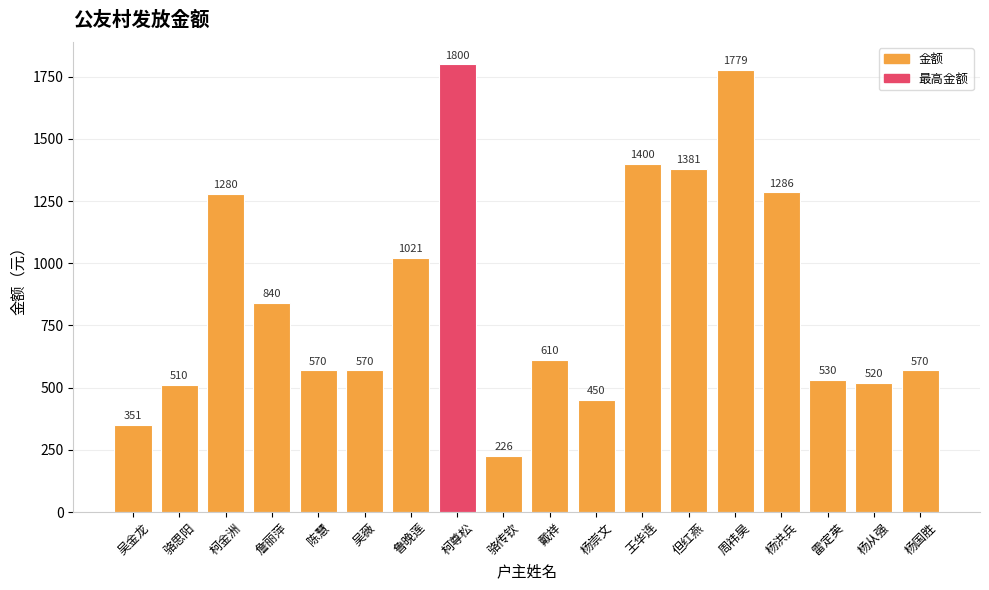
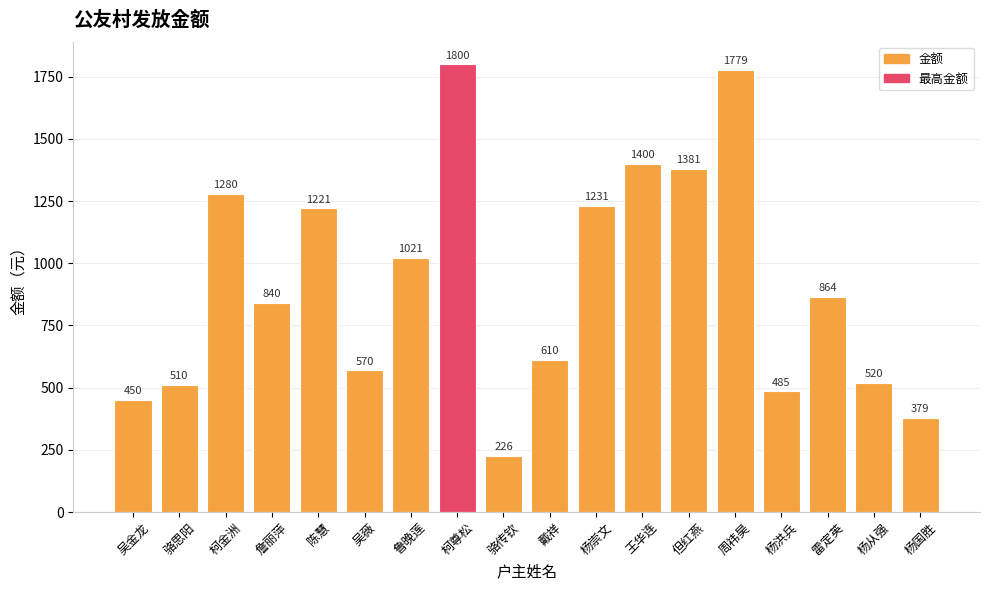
  {
-   "吴金龙": 351,
+   "吴金龙": 450,
    "骆思阳": 510,
    "柯金洲": 1280,
    "詹丽萍": 840,
-   "陈慧": 570,
+   "陈慧": 1221,
    "吴薇": 570,
    "鲁晚莲": 1021,
    "柯尊松": 1800,
    "骆传钦": 226,
    "戴祥": 610,
-   "杨崇文": 450,
+   "杨崇文": 1231,
    "王华连": 1400,
    "但红燕": 1381,
    "周祎昊": 1779,
-   "杨洪兵": 1286,
-   "雷定英": 530,
+   "杨洪兵": 485,
+   "雷定英": 864,
    "杨从强": 520,
-   "杨国胜": 570
+   "杨国胜": 379
  }
